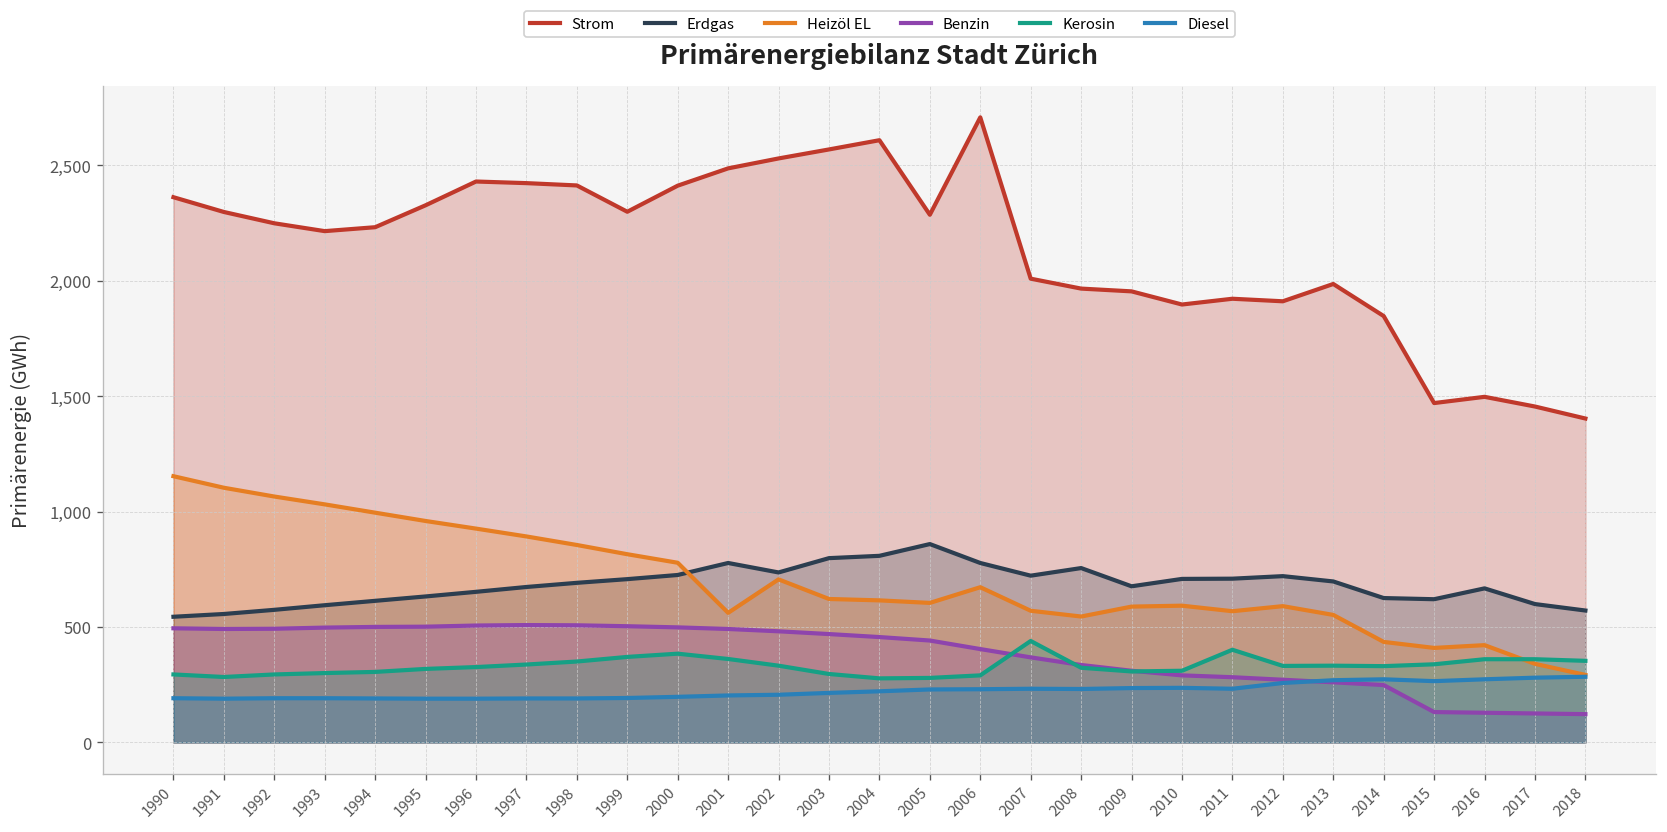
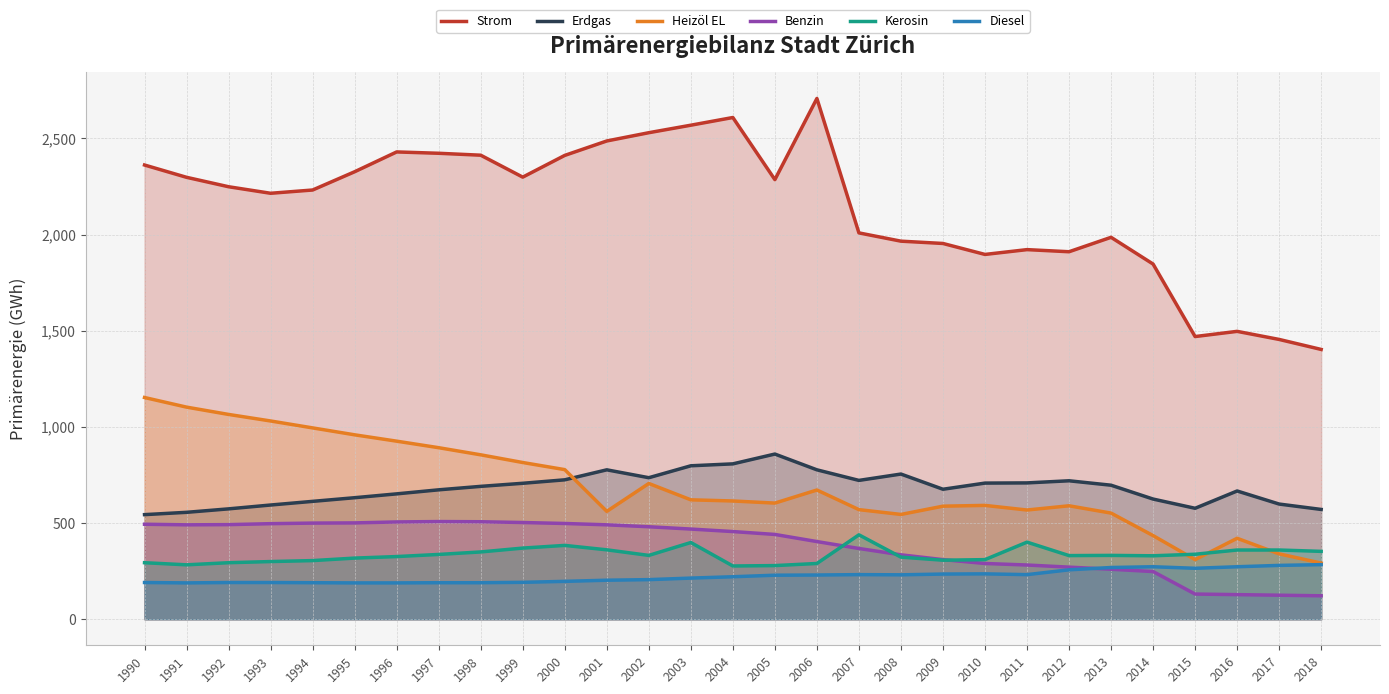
  {
    "Strom": {
      "1990": "2,360",
      "1991": "2,300",
      "1992": "2,250",
      "1993": "2,220",
      "1994": "2,230",
      "1995": "2,330",
      "1996": "2,430",
      "1997": "2,420",
      "1998": "2,410",
      "1999": "2,300",
      "2000": "2,410",
      "2001": "2,490",
      "2002": "2,530",
      "2003": "2,570",
      "2004": "2,610",
      "2005": "2,290",
      "2006": "2,710",
      "2007": "2,010",
      "2008": "1,970",
      "2009": "1,950",
      "2010": "1,900",
      "2011": "1,920",
      "2012": "1,910",
      "2013": "1,990",
      "2014": "1,850",
      "2015": "1,470",
      "2016": "1,500",
      "2017": "1,460",
      "2018": "1,400"
    },
    "Erdgas": {
      "1990": "540",
      "1991": "560",
      "1992": "570",
      "1993": "590",
      "1994": "610",
      "1995": "630",
      "1996": "650",
      "1997": "670",
      "1998": "690",
      "1999": "710",
      "2000": "730",
      "2001": "780",
      "2002": "740",
      "2003": "800",
      "2004": "810",
      "2005": "860",
      "2006": "780",
      "2007": "720",
      "2008": "760",
      "2009": "680",
      "2010": "710",
      "2011": "710",
      "2012": "720",
      "2013": "700",
      "2014": "630",
-     "2015": "620",
+     "2015": "580",
      "2016": "670",
      "2017": "600",
      "2018": "570"
    },
    "Heizöl EL": {
      "1990": "1,150",
      "1991": "1,100",
      "1992": "1,070",
      "1993": "1,030",
      "1994": "1,000",
      "1995": "960",
      "1996": "930",
      "1997": "890",
      "1998": "860",
      "1999": "820",
      "2000": "780",
      "2001": "560",
      "2002": "710",
      "2003": "620",
      "2004": "620",
      "2005": "600",
      "2006": "670",
      "2007": "570",
      "2008": "550",
      "2009": "590",
      "2010": "590",
      "2011": "570",
      "2012": "590",
      "2013": "550",
      "2014": "440",
-     "2015": "410",
+     "2015": "310",
      "2016": "420",
      "2017": "340"
    },
    "Benzin": {
      "1990": "490",
      "1991": "490",
      "1992": "490",
      "1993": "500",
      "1994": "500",
      "1995": "500",
      "1996": "510",
      "1997": "510",
      "1998": "510",
      "1999": "500",
      "2000": "500",
      "2001": "490",
      "2002": "480",
      "2003": "470",
      "2004": "460",
      "2005": "440",
      "2006": "400",
      "2007": "370",
      "2010": "290",
      "2011": "280",
      "2012": "270",
      "2014": "250",
      "2015": "130",
      "2016": "130",
      "2017": "130",
      "2018": "120"
    },
    "Kerosin": {
      "1990": "290",
      "1991": "280",
      "1992": "290",
      "1993": "300",
      "1994": "310",
      "1995": "320",
      "1996": "330",
      "1997": "340",
      "1998": "350",
      "1999": "370",
      "2000": "380",
      "2001": "360",
      "2002": "330",
-     "2003": "300",
+     "2003": "400",
      "2004": "280",
      "2005": "280",
      "2006": "290",
      "2007": "440",
      "2010": "310",
      "2011": "400",
      "2012": "330",
      "2013": "330",
      "2014": "330",
      "2015": "340",
      "2016": "360",
      "2017": "360",
      "2018": "350"
    },
    "Diesel": {
      "1990": "190",
      "1991": "190",
      "1992": "190",
      "1993": "190",
      "1994": "190",
      "1995": "190",
      "1996": "190",
      "1997": "190",
      "1998": "190",
      "1999": "190",
      "2000": "200",
      "2001": "200",
      "2002": "210",
      "2003": "210",
      "2004": "220",
      "2005": "230",
      "2006": "230",
      "2007": "230",
      "2008": "230",
      "2009": "240",
      "2010": "240",
      "2011": "230",
      "2012": "260",
      "2014": "270",
      "2015": "270",
      "2016": "270",
      "2017": "280"
    }
  }
